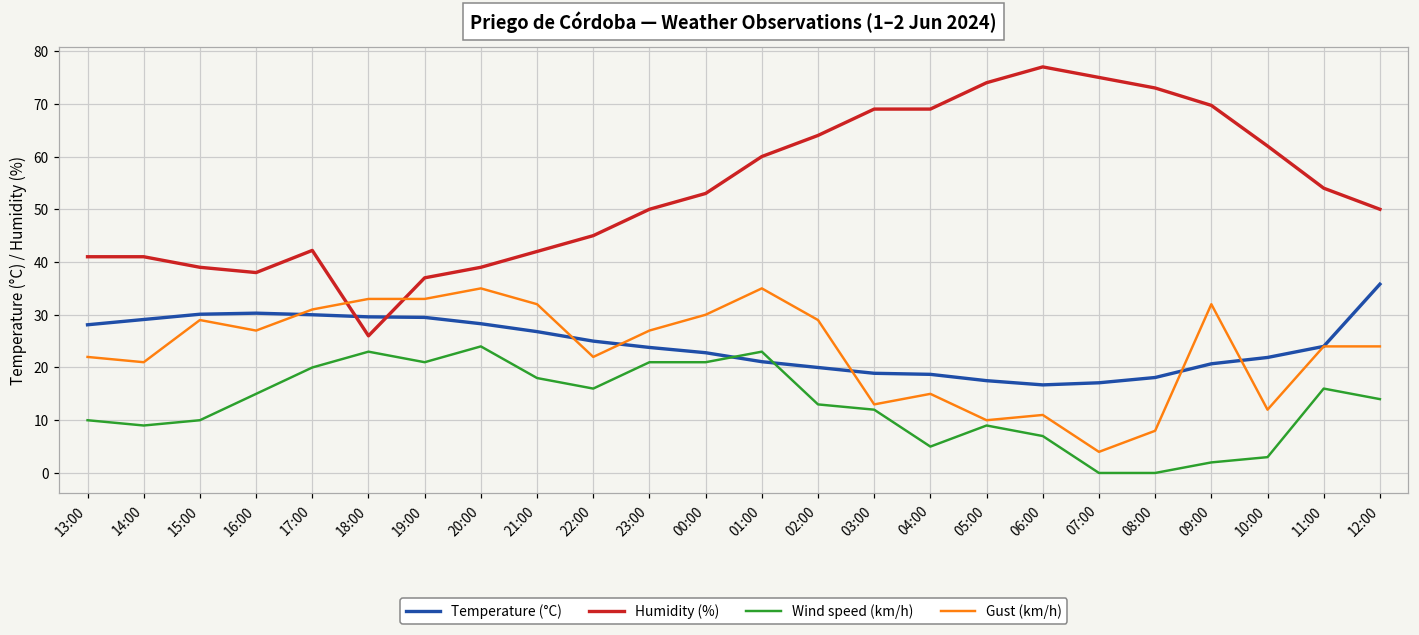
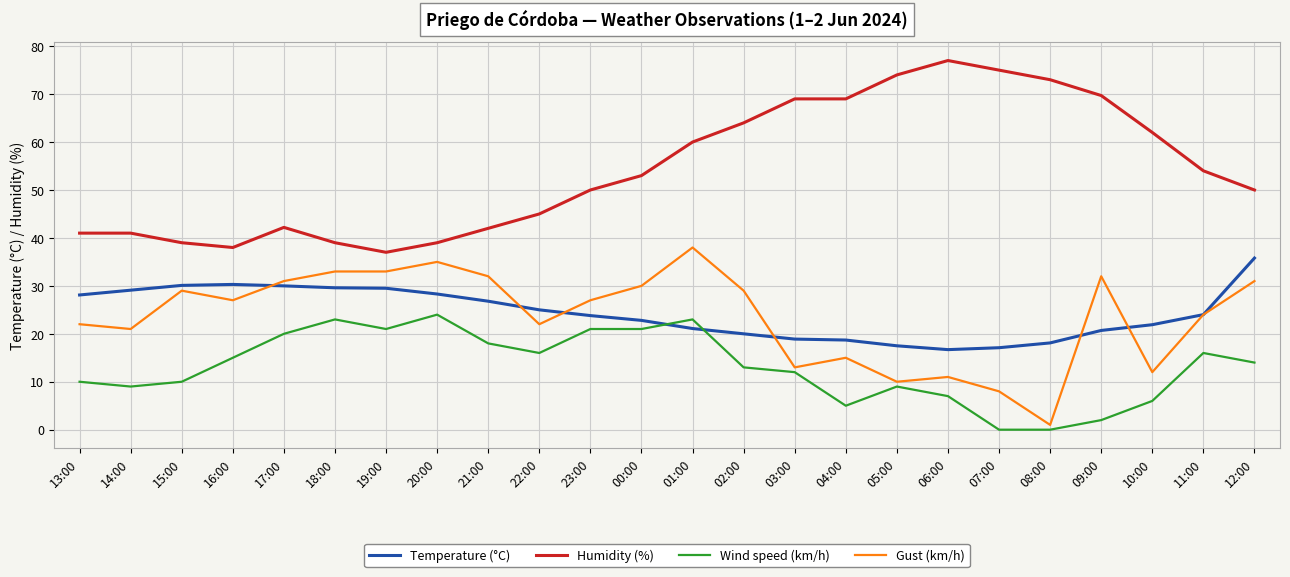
  {
    "Temperature (°C)": {
      "13:00": 28,
      "14:00": 29,
      "15:00": 30,
      "16:00": 30,
      "17:00": 30,
      "18:00": 30,
      "19:00": 30,
      "20:00": 28,
      "21:00": 27,
      "22:00": 25,
      "23:00": 24,
      "00:00": 23,
      "01:00": 21,
      "02:00": 20,
      "03:00": 19,
      "04:00": 19,
      "05:00": 18,
      "06:00": 17,
      "07:00": 17,
      "08:00": 18,
      "09:00": 21,
      "10:00": 22,
      "12:00": 36
    },
    "Humidity (%)": {
      "13:00": 41,
      "14:00": 41,
      "15:00": 39,
      "16:00": 38,
      "17:00": 42,
-     "18:00": 26,
+     "18:00": 39,
      "19:00": 37,
      "20:00": 39,
      "21:00": 42,
      "22:00": 45,
      "23:00": 50,
      "00:00": 53,
      "01:00": 60,
      "02:00": 64,
      "03:00": 69,
      "04:00": 69,
      "05:00": 74,
      "06:00": 77,
      "07:00": 75,
      "08:00": 73,
      "09:00": 70,
      "10:00": 62,
      "11:00": 54,
      "12:00": 50
    },
    "Wind speed (km/h)": {
      "13:00": 10,
      "14:00": 9,
      "15:00": 10,
      "16:00": 15,
      "17:00": 20,
      "18:00": 23,
      "19:00": 21,
      "20:00": 24,
      "21:00": 18,
      "22:00": 16,
      "23:00": 21,
      "00:00": 21,
      "01:00": 23,
      "02:00": 13,
      "03:00": 12,
      "04:00": 5,
      "05:00": 9,
      "06:00": 7,
      "07:00": 0,
      "08:00": 0,
      "09:00": 2,
-     "10:00": 3,
+     "10:00": 6,
      "11:00": 16,
      "12:00": 14
    },
    "Gust (km/h)": {
      "13:00": 22,
      "14:00": 21,
      "15:00": 29,
      "16:00": 27,
      "17:00": 31,
      "18:00": 33,
      "19:00": 33,
      "20:00": 35,
      "21:00": 32,
      "22:00": 22,
      "23:00": 27,
      "00:00": 30,
-     "01:00": 35,
+     "01:00": 38,
      "02:00": 29,
      "03:00": 13,
      "04:00": 15,
      "05:00": 10,
      "06:00": 11,
-     "07:00": 4,
-     "08:00": 8,
+     "07:00": 8,
+     "08:00": 1,
      "09:00": 32,
      "10:00": 12,
-     "12:00": 24
+     "12:00": 31
    }
  }
